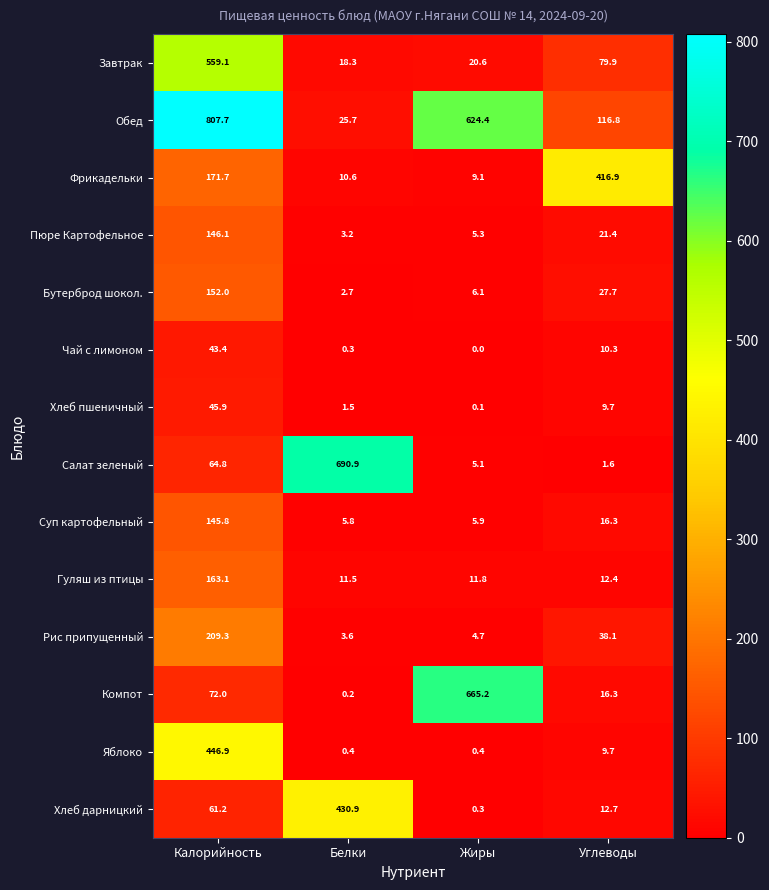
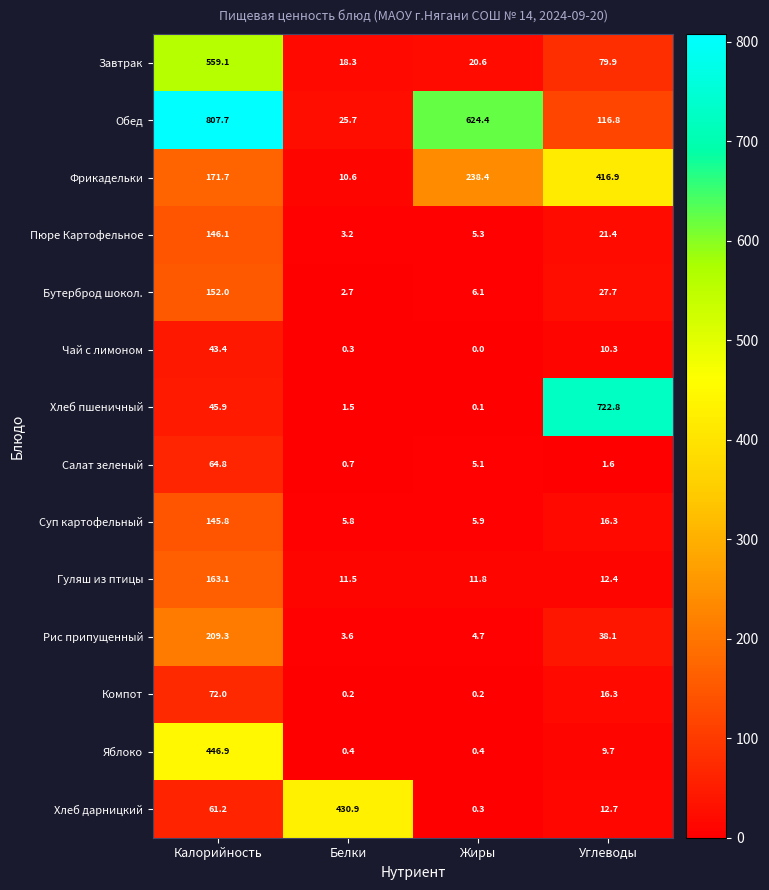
  {
    "Завтрак": {
      "Калорийность": 559.1,
      "Белки": 18.3,
      "Жиры": 20.6,
      "Углеводы": 79.9
    },
    "Обед": {
      "Калорийность": 807.7,
      "Белки": 25.7,
      "Жиры": 624.4,
      "Углеводы": 116.8
    },
    "Фрикадельки": {
      "Калорийность": 171.7,
      "Белки": 10.6,
-     "Жиры": 9.1,
+     "Жиры": 238.4,
      "Углеводы": 416.9
    },
    "Пюре Картофельное": {
      "Калорийность": 146.1,
      "Белки": 3.2,
      "Жиры": 5.3,
      "Углеводы": 21.4
    },
    "Бутерброд шокол.": {
      "Калорийность": 152.0,
      "Белки": 2.7,
      "Жиры": 6.1,
      "Углеводы": 27.7
    },
    "Чай с лимоном": {
      "Калорийность": 43.4,
      "Белки": 0.3,
      "Жиры": 0.0,
      "Углеводы": 10.3
    },
    "Хлеб пшеничный": {
      "Калорийность": 45.9,
      "Белки": 1.5,
      "Жиры": 0.1,
-     "Углеводы": 9.7
+     "Углеводы": 722.8
    },
    "Салат зеленый": {
      "Калорийность": 64.8,
-     "Белки": 690.9,
+     "Белки": 0.7,
      "Жиры": 5.1,
      "Углеводы": 1.6
    },
    "Суп картофельный": {
      "Калорийность": 145.8,
      "Белки": 5.8,
      "Жиры": 5.9,
      "Углеводы": 16.3
    },
    "Гуляш из птицы": {
      "Калорийность": 163.1,
      "Белки": 11.5,
      "Жиры": 11.8,
      "Углеводы": 12.4
    },
    "Рис припущенный": {
      "Калорийность": 209.3,
      "Белки": 3.6,
      "Жиры": 4.7,
      "Углеводы": 38.1
    },
    "Компот": {
      "Калорийность": 72.0,
      "Белки": 0.2,
-     "Жиры": 665.2,
+     "Жиры": 0.2,
      "Углеводы": 16.3
    },
    "Яблоко": {
      "Калорийность": 446.9,
      "Белки": 0.4,
      "Жиры": 0.4,
      "Углеводы": 9.7
    },
    "Хлеб дарницкий": {
      "Калорийность": 61.2,
      "Белки": 430.9,
      "Жиры": 0.3,
      "Углеводы": 12.7
    }
  }
